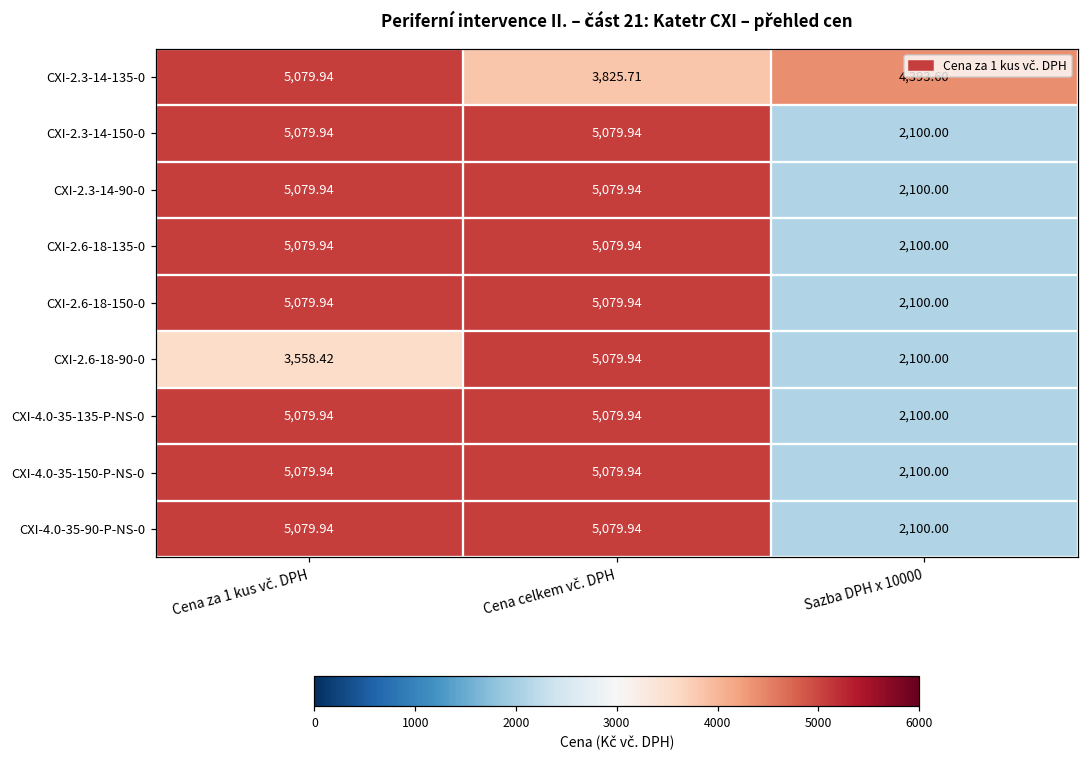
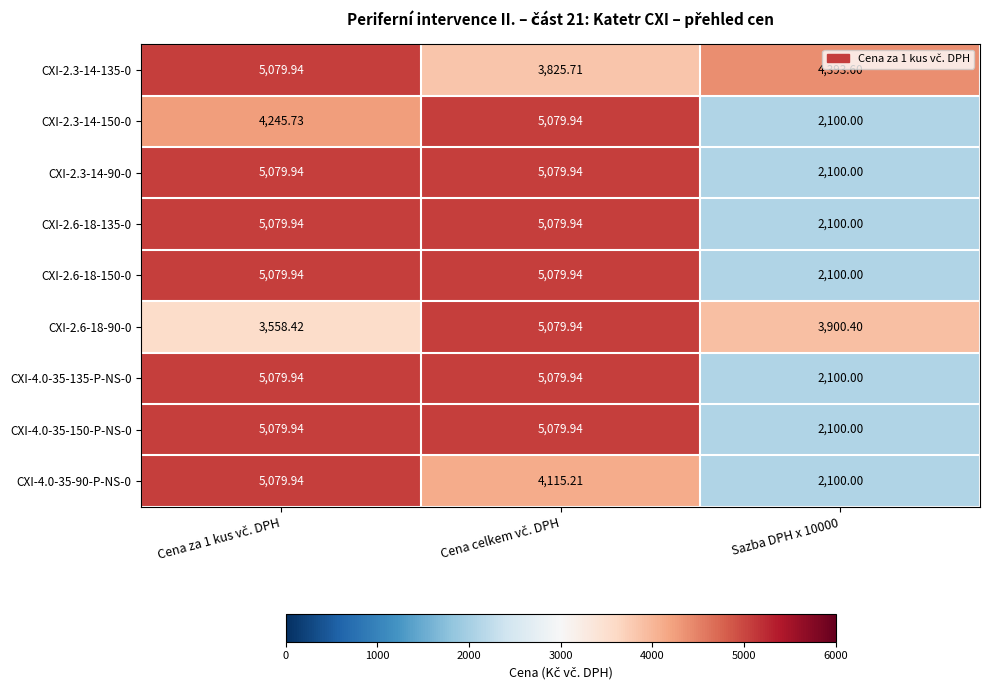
  {
    "CXI-2.3-14-135-0": {
      "Cena za 1 kus vč. DPH": "5,079.94",
      "Cena celkem vč. DPH": "3,825.71"
    },
    "CXI-2.3-14-150-0": {
-     "Cena za 1 kus vč. DPH": "5,079.94",
+     "Cena za 1 kus vč. DPH": "4,245.73",
      "Cena celkem vč. DPH": "5,079.94",
      "Sazba DPH x 10000": "2,100.00"
    },
    "CXI-2.3-14-90-0": {
      "Cena za 1 kus vč. DPH": "5,079.94",
      "Cena celkem vč. DPH": "5,079.94",
      "Sazba DPH x 10000": "2,100.00"
    },
    "CXI-2.6-18-135-0": {
      "Cena za 1 kus vč. DPH": "5,079.94",
      "Cena celkem vč. DPH": "5,079.94",
      "Sazba DPH x 10000": "2,100.00"
    },
    "CXI-2.6-18-150-0": {
      "Cena za 1 kus vč. DPH": "5,079.94",
      "Cena celkem vč. DPH": "5,079.94",
      "Sazba DPH x 10000": "2,100.00"
    },
    "CXI-2.6-18-90-0": {
      "Cena za 1 kus vč. DPH": "3,558.42",
      "Cena celkem vč. DPH": "5,079.94",
-     "Sazba DPH x 10000": "2,100.00"
+     "Sazba DPH x 10000": "3,900.40"
    },
    "CXI-4.0-35-135-P-NS-0": {
      "Cena za 1 kus vč. DPH": "5,079.94",
      "Cena celkem vč. DPH": "5,079.94",
      "Sazba DPH x 10000": "2,100.00"
    },
    "CXI-4.0-35-150-P-NS-0": {
      "Cena za 1 kus vč. DPH": "5,079.94",
      "Cena celkem vč. DPH": "5,079.94",
      "Sazba DPH x 10000": "2,100.00"
    },
    "CXI-4.0-35-90-P-NS-0": {
      "Cena za 1 kus vč. DPH": "5,079.94",
-     "Cena celkem vč. DPH": "5,079.94",
+     "Cena celkem vč. DPH": "4,115.21",
      "Sazba DPH x 10000": "2,100.00"
    }
  }
